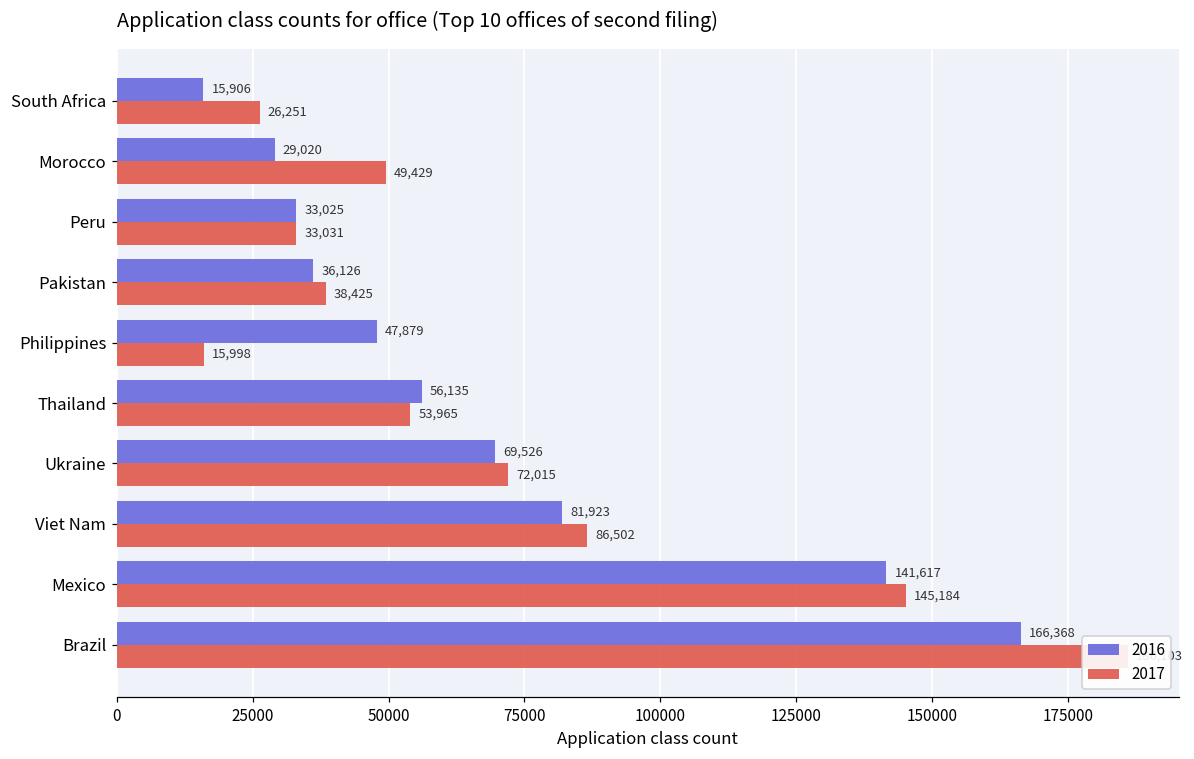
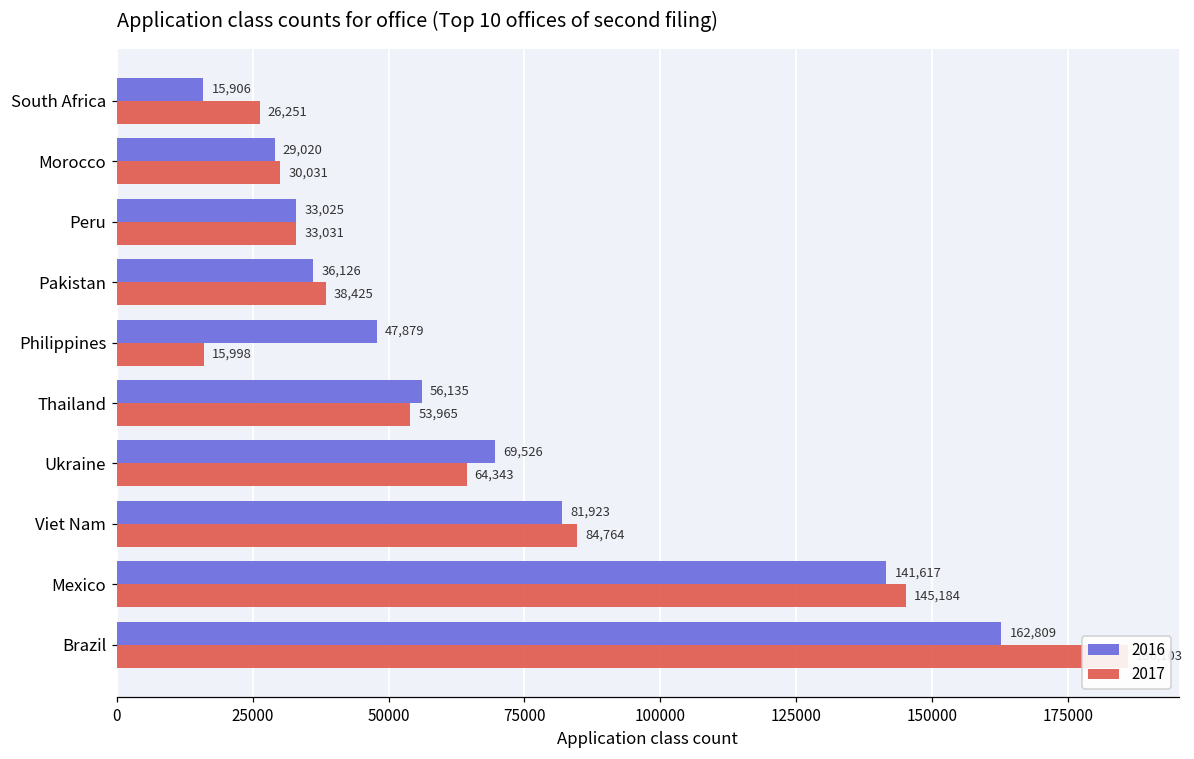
  {
    "2016": {
      "South Africa": "15,906",
      "Morocco": "29,020",
      "Peru": "33,025",
      "Pakistan": "36,126",
      "Philippines": "47,879",
      "Thailand": "56,135",
      "Ukraine": "69,526",
      "Viet Nam": "81,923",
      "Mexico": "141,617",
-     "Brazil": "166,368"
+     "Brazil": "162,809"
    },
    "2017": {
      "South Africa": "26,251",
-     "Morocco": "49,429",
+     "Morocco": "30,031",
      "Peru": "33,031",
      "Pakistan": "38,425",
      "Philippines": "15,998",
      "Thailand": "53,965",
-     "Ukraine": "72,015",
-     "Viet Nam": "86,502",
+     "Ukraine": "64,343",
+     "Viet Nam": "84,764",
      "Mexico": "145,184"
    }
  }
